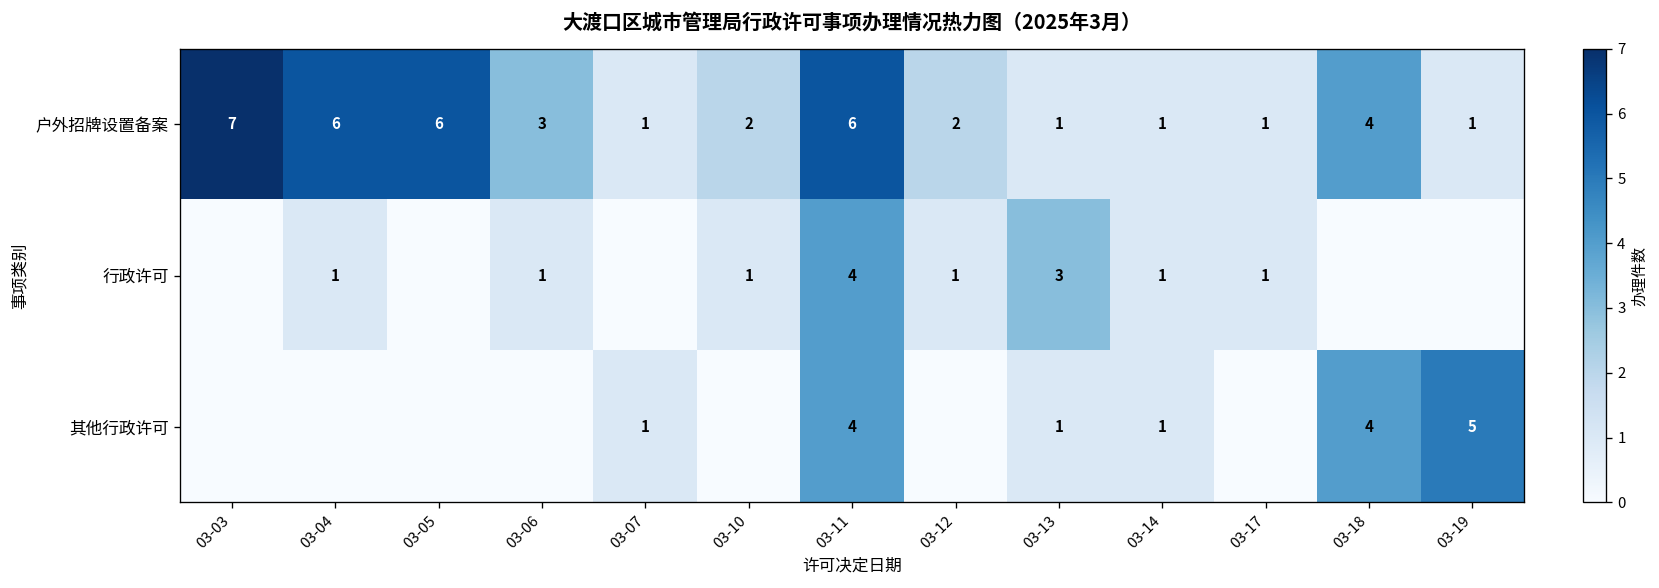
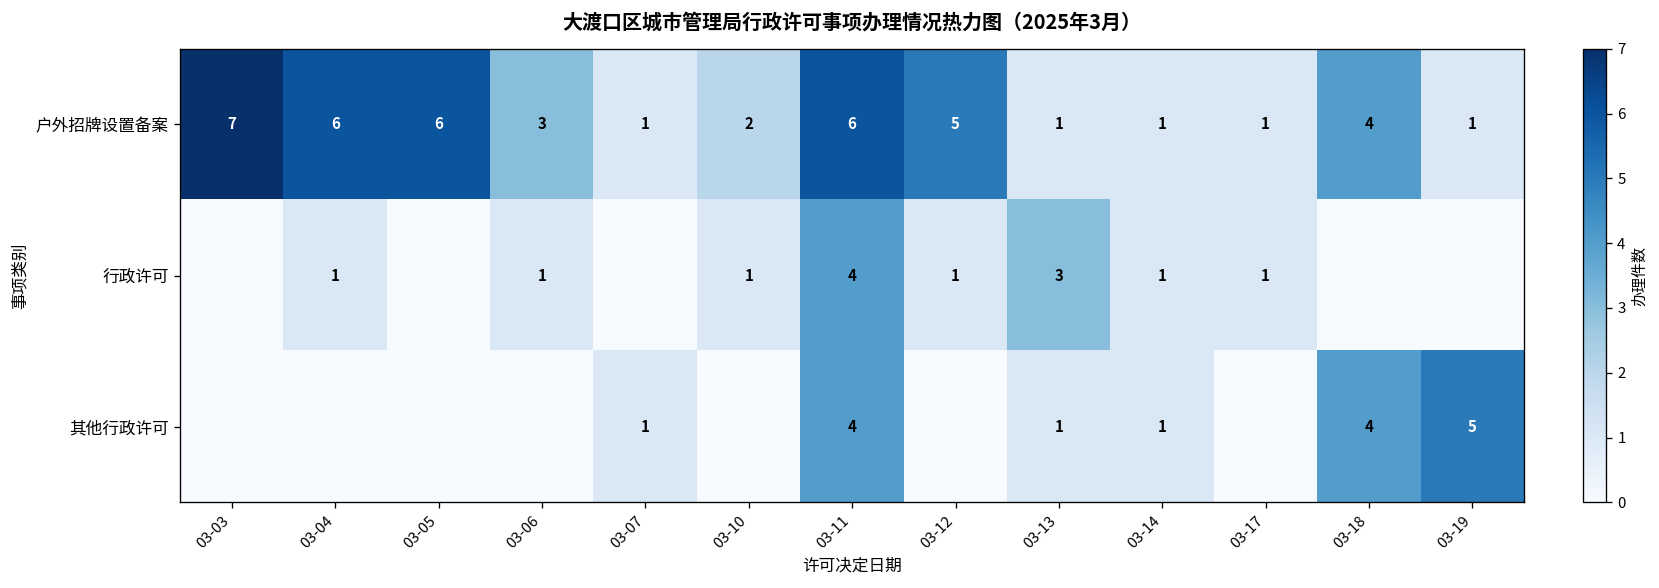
  {
    "户外招牌设置备案": {
      "03-03": 7,
      "03-04": 6,
      "03-05": 6,
      "03-06": 3,
      "03-07": 1,
      "03-10": 2,
      "03-11": 6,
-     "03-12": 2,
+     "03-12": 5,
      "03-13": 1,
      "03-14": 1,
      "03-17": 1,
      "03-18": 4,
      "03-19": 1
    },
    "行政许可": {
      "03-04": 1,
      "03-06": 1,
      "03-10": 1,
      "03-11": 4,
      "03-12": 1,
      "03-13": 3,
      "03-14": 1,
      "03-17": 1
    },
    "其他行政许可": {
      "03-07": 1,
      "03-11": 4,
      "03-13": 1,
      "03-14": 1,
      "03-18": 4,
      "03-19": 5
    }
  }
